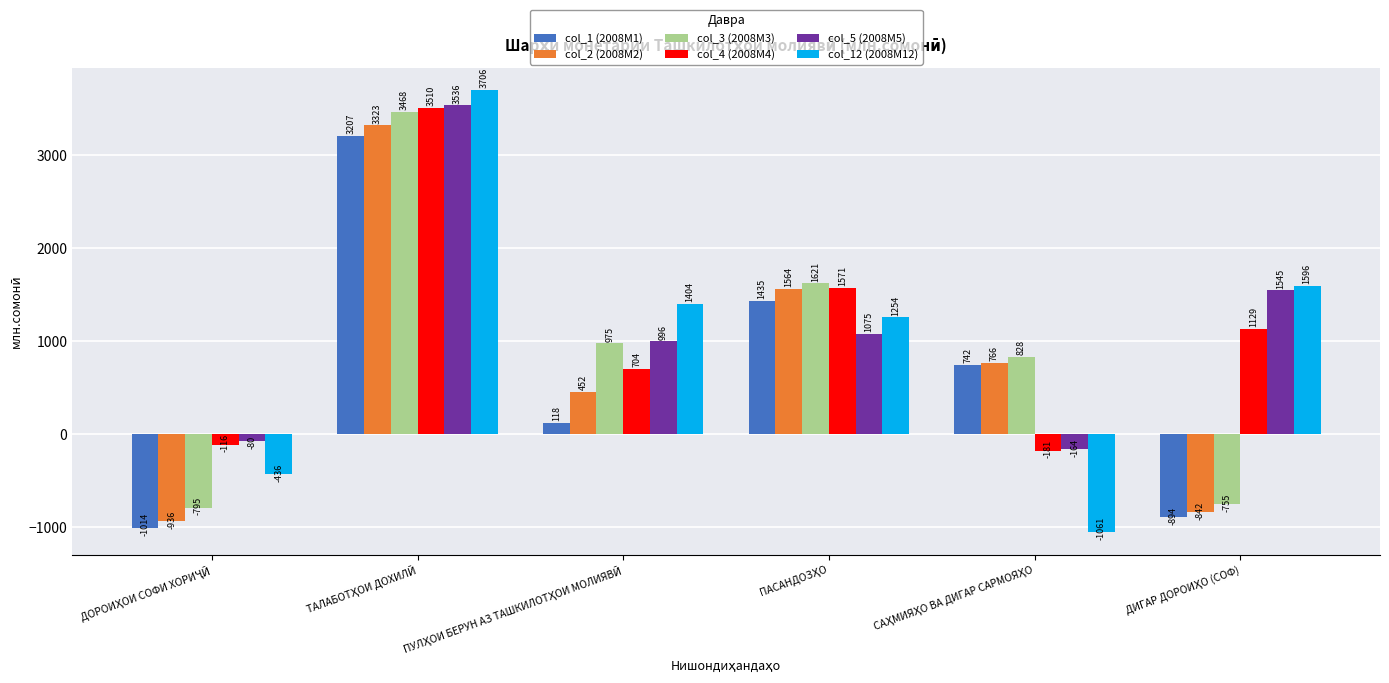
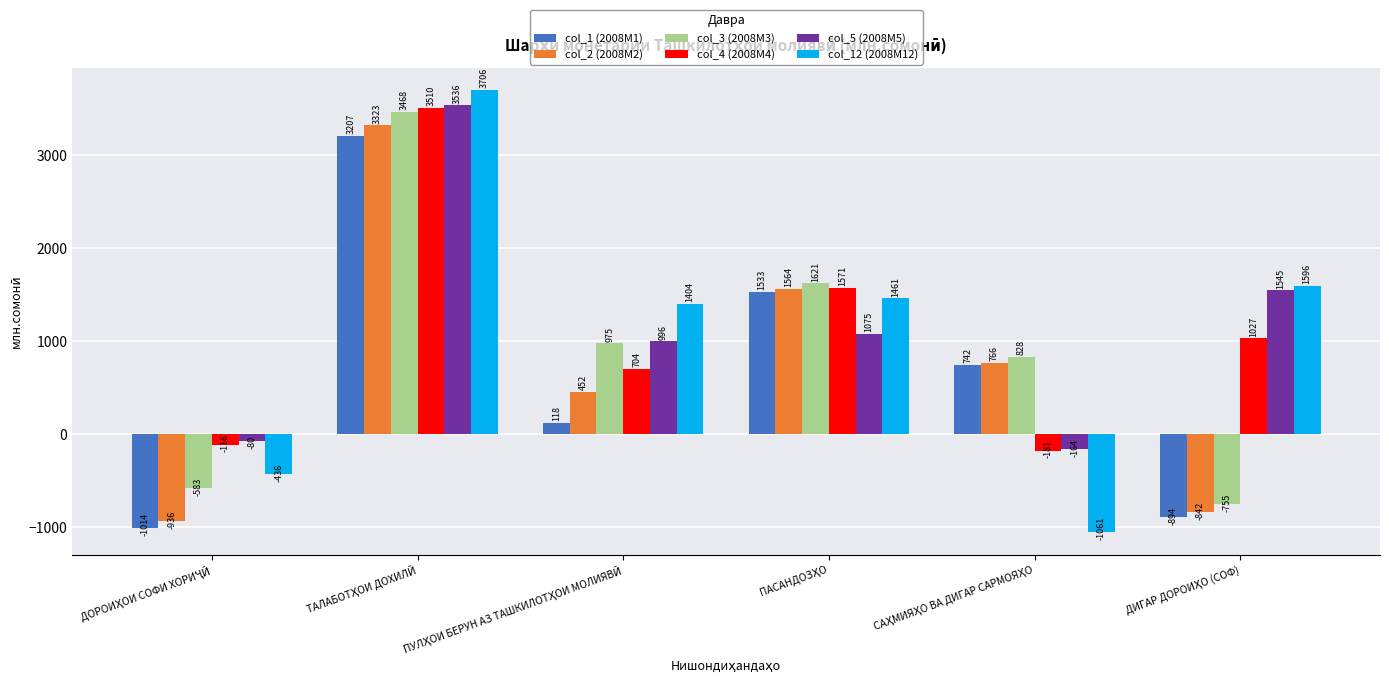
  {
    "col_1 (2008M1)": {
      "ДОРОИҲОИ СОФИ ХОРИҶӢ": -1014,
      "ТАЛАБОТҲОИ ДОХИЛӢ": 3207,
      "ПУЛҲОИ БЕРУН АЗ ТАШКИЛОТҲОИ МОЛИЯВӢ": 118,
-     "ПАСАНДОЗҲО": 1435,
+     "ПАСАНДОЗҲО": 1533,
      "САҲМИЯҲО ВА ДИГАР САРМОЯҲО": 742,
      "ДИГАР ДОРОИҲО (СОФ)": -894
    },
    "col_2 (2008M2)": {
      "ДОРОИҲОИ СОФИ ХОРИҶӢ": -936,
      "ТАЛАБОТҲОИ ДОХИЛӢ": 3323,
      "ПУЛҲОИ БЕРУН АЗ ТАШКИЛОТҲОИ МОЛИЯВӢ": 452,
      "ПАСАНДОЗҲО": 1564,
      "САҲМИЯҲО ВА ДИГАР САРМОЯҲО": 766,
      "ДИГАР ДОРОИҲО (СОФ)": -842
    },
    "col_3 (2008M3)": {
-     "ДОРОИҲОИ СОФИ ХОРИҶӢ": -795,
+     "ДОРОИҲОИ СОФИ ХОРИҶӢ": -583,
      "ТАЛАБОТҲОИ ДОХИЛӢ": 3468,
      "ПУЛҲОИ БЕРУН АЗ ТАШКИЛОТҲОИ МОЛИЯВӢ": 975,
      "ПАСАНДОЗҲО": 1621,
      "САҲМИЯҲО ВА ДИГАР САРМОЯҲО": 828,
      "ДИГАР ДОРОИҲО (СОФ)": -755
    },
    "col_4 (2008M4)": {
      "ДОРОИҲОИ СОФИ ХОРИҶӢ": -116,
      "ТАЛАБОТҲОИ ДОХИЛӢ": 3510,
      "ПУЛҲОИ БЕРУН АЗ ТАШКИЛОТҲОИ МОЛИЯВӢ": 704,
      "ПАСАНДОЗҲО": 1571,
      "САҲМИЯҲО ВА ДИГАР САРМОЯҲО": -181,
-     "ДИГАР ДОРОИҲО (СОФ)": 1129
+     "ДИГАР ДОРОИҲО (СОФ)": 1027
    },
    "col_5 (2008M5)": {
      "ДОРОИҲОИ СОФИ ХОРИҶӢ": -80,
      "ТАЛАБОТҲОИ ДОХИЛӢ": 3536,
      "ПУЛҲОИ БЕРУН АЗ ТАШКИЛОТҲОИ МОЛИЯВӢ": 996,
      "ПАСАНДОЗҲО": 1075,
      "САҲМИЯҲО ВА ДИГАР САРМОЯҲО": -164,
      "ДИГАР ДОРОИҲО (СОФ)": 1545
    },
    "col_12 (2008M12)": {
      "ДОРОИҲОИ СОФИ ХОРИҶӢ": -436,
      "ТАЛАБОТҲОИ ДОХИЛӢ": 3706,
      "ПУЛҲОИ БЕРУН АЗ ТАШКИЛОТҲОИ МОЛИЯВӢ": 1404,
-     "ПАСАНДОЗҲО": 1254,
+     "ПАСАНДОЗҲО": 1461,
      "САҲМИЯҲО ВА ДИГАР САРМОЯҲО": -1061,
      "ДИГАР ДОРОИҲО (СОФ)": 1596
    }
  }
